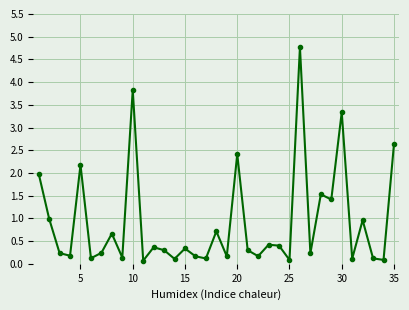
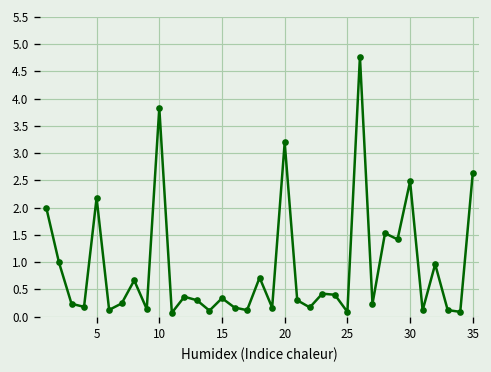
  {
    "5": 2.2,
    "10": 3.8,
    "15": 0.3,
-   "20": 2.4,
+   "20": 3.2,
    "25": 0.1,
-   "30": 3.3,
+   "30": 2.5,
    "35": 2.6
  }
